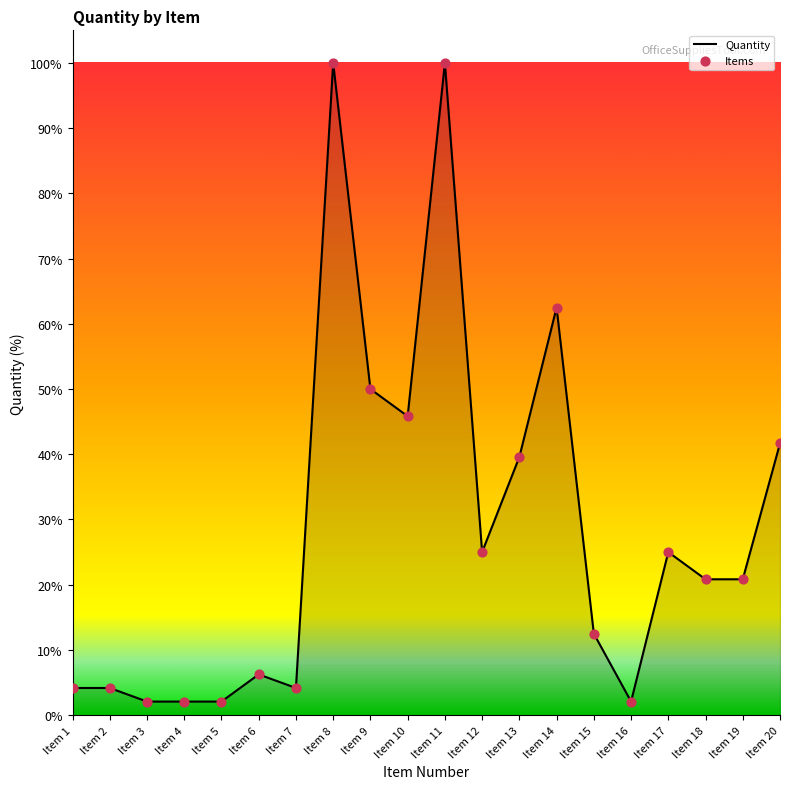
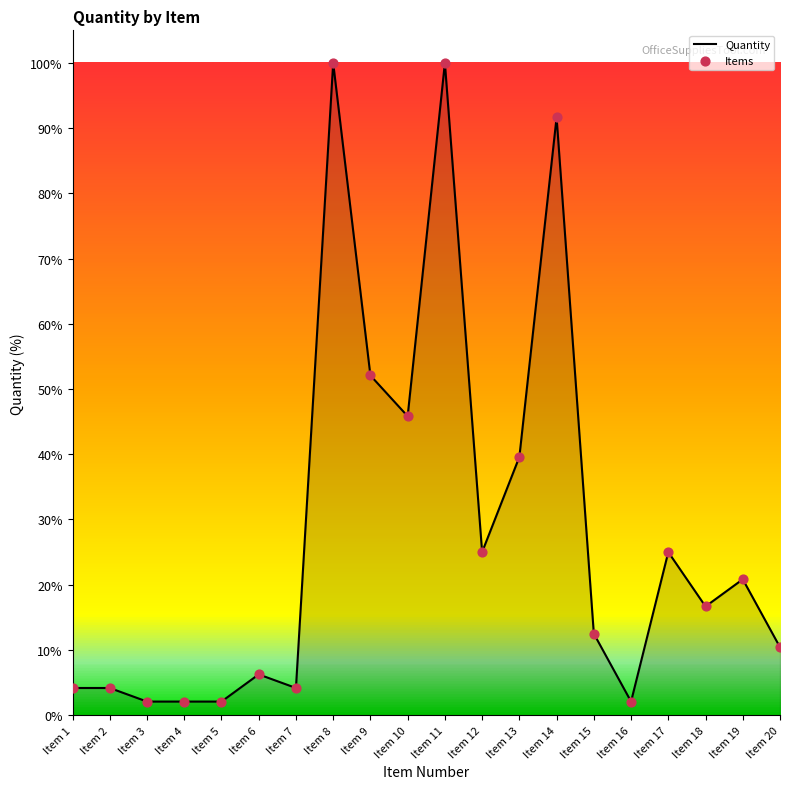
  {
    "Item 1": "4%",
    "Item 2": "4%",
    "Item 3": "2%",
    "Item 4": "2%",
    "Item 5": "2%",
    "Item 6": "6%",
    "Item 7": "4%",
    "Item 8": "100%",
-   "Item 9": "50%",
+   "Item 9": "52%",
    "Item 10": "46%",
    "Item 11": "100%",
    "Item 12": "25%",
    "Item 13": "40%",
-   "Item 14": "63%",
+   "Item 14": "92%",
    "Item 15": "13%",
    "Item 16": "2%",
    "Item 17": "25%",
-   "Item 18": "21%",
+   "Item 18": "17%",
    "Item 19": "21%",
-   "Item 20": "42%"
+   "Item 20": "10%"
  }
